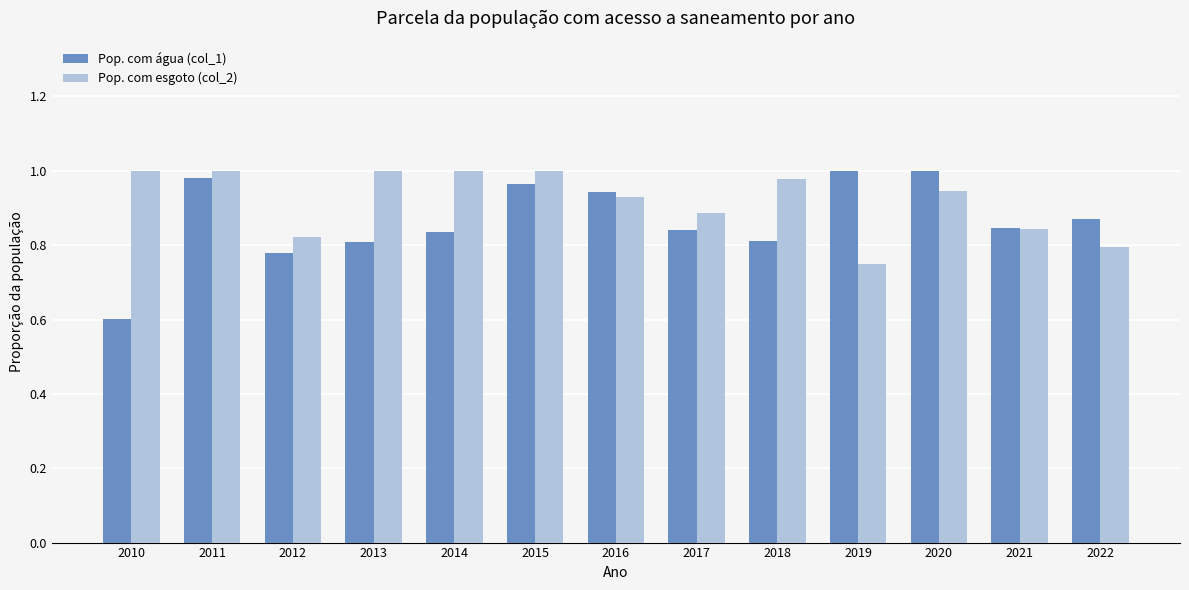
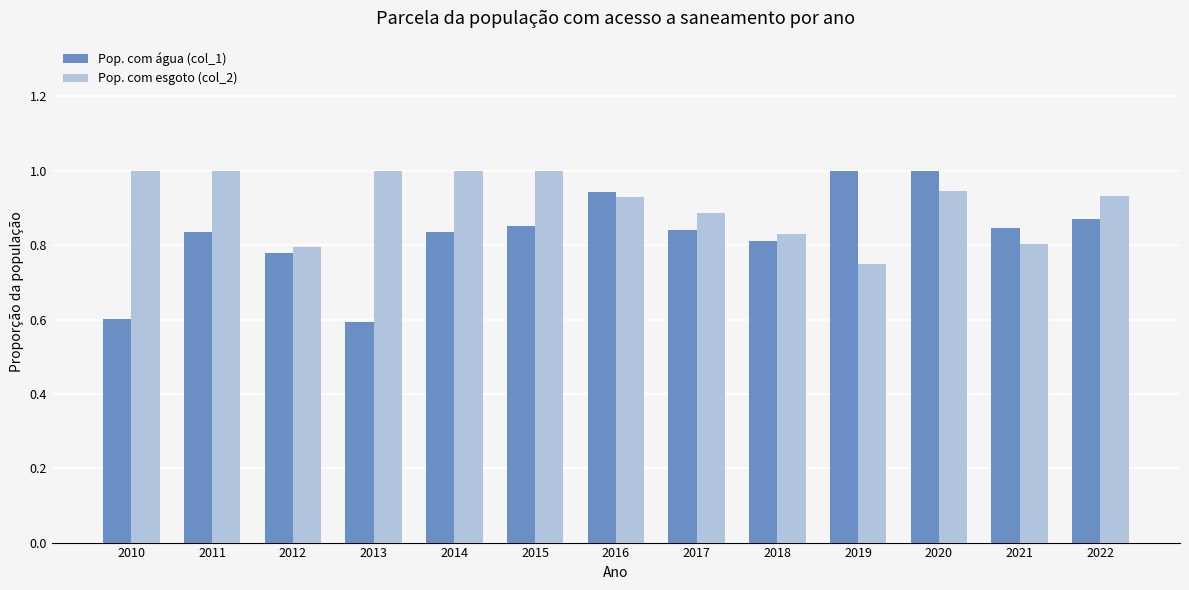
  {
    "Pop. com água (col_1)": {
      "2010": 0.60,
-     "2011": 0.98,
+     "2011": 0.84,
      "2012": 0.78,
-     "2013": 0.81,
+     "2013": 0.59,
      "2014": 0.84,
-     "2015": 0.97,
+     "2015": 0.85,
      "2016": 0.94,
      "2017": 0.84,
      "2018": 0.81,
      "2019": 1.00,
      "2020": 1.00,
      "2021": 0.85,
      "2022": 0.87
    },
    "Pop. com esgoto (col_2)": {
      "2010": 1.00,
      "2011": 1.00,
-     "2012": 0.82,
+     "2012": 0.80,
      "2013": 1.00,
      "2014": 1.00,
      "2015": 1.00,
      "2016": 0.93,
      "2017": 0.89,
-     "2018": 0.98,
+     "2018": 0.83,
      "2019": 0.75,
      "2020": 0.95,
-     "2021": 0.84,
-     "2022": 0.80
+     "2021": 0.80,
+     "2022": 0.93
    }
  }
